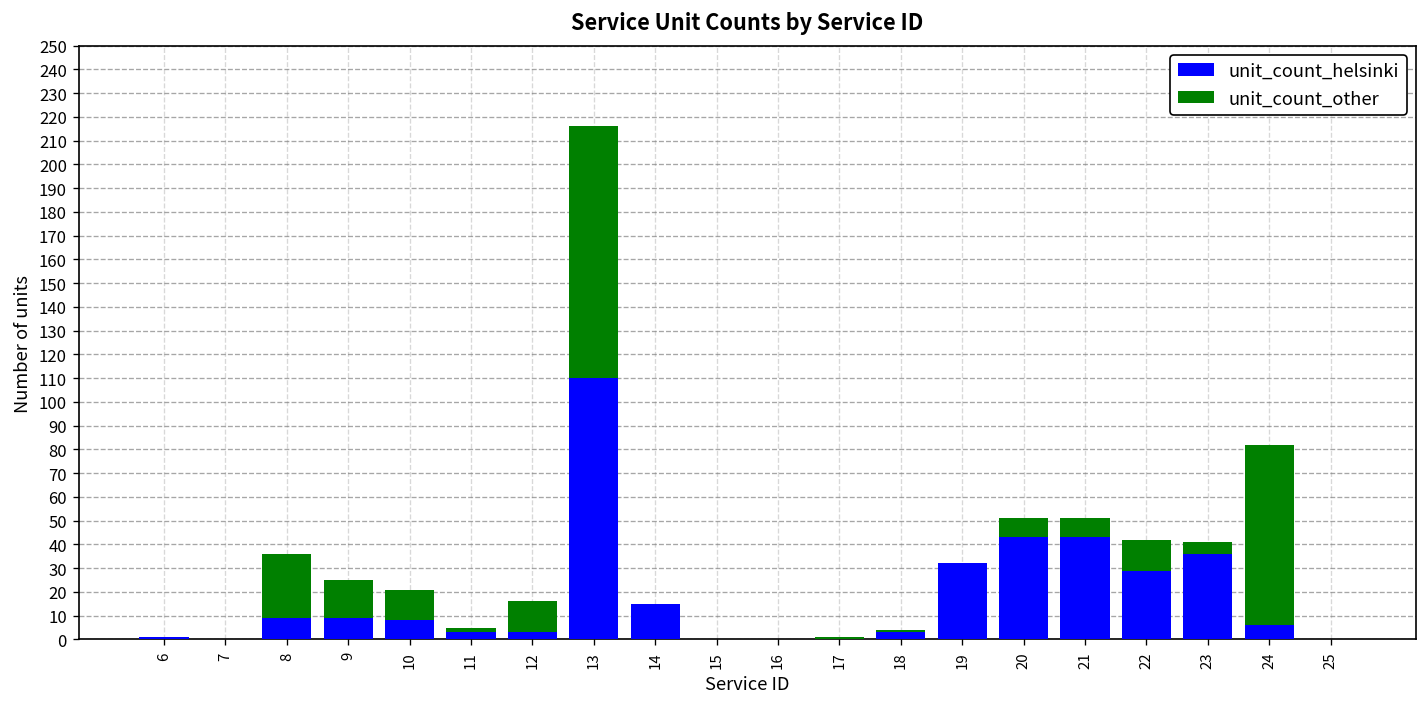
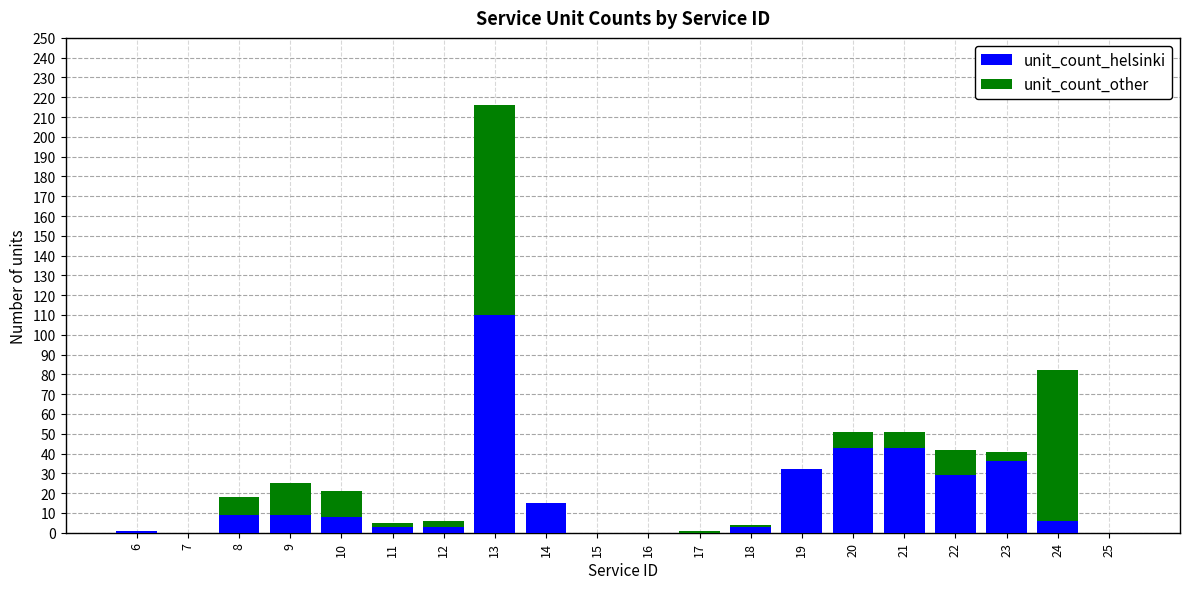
  {
    "unit_count_helsinki": {
      "7": 0,
      "8": 9,
      "9": 9,
      "10": 8,
      "11": 3,
      "12": 3,
      "13": 110,
      "14": 15,
      "15": 0,
      "16": 0,
      "17": 0,
      "18": 3,
      "19": 32,
      "20": 43,
      "21": 43,
      "22": 29,
      "23": 36,
      "24": 6,
      "25": 0
    },
    "unit_count_other": {
      "6": 0,
      "7": 0,
-     "8": 27,
+     "8": 9,
      "9": 16,
      "10": 13,
      "11": 2,
-     "12": 13,
+     "12": 3,
      "13": 106,
      "14": 0,
      "15": 0,
      "16": 0,
      "19": 0,
      "20": 8,
      "21": 8,
      "22": 13,
      "23": 5,
      "24": 76,
      "25": 0
    }
  }
